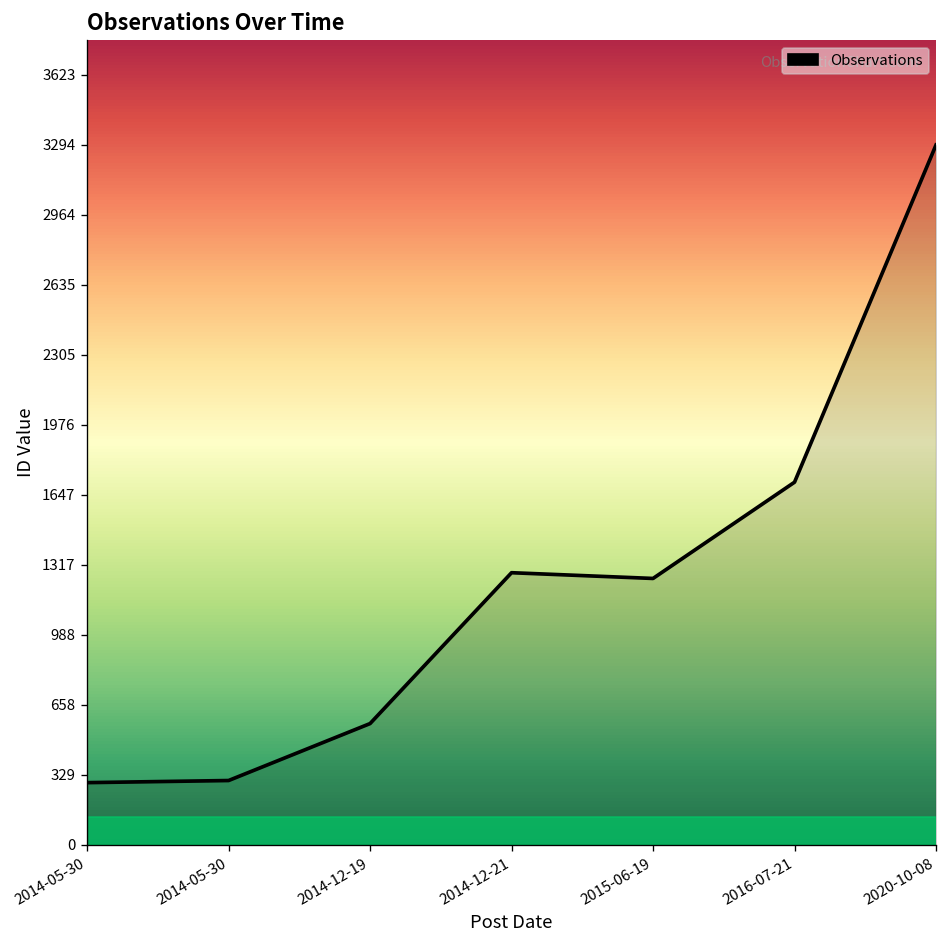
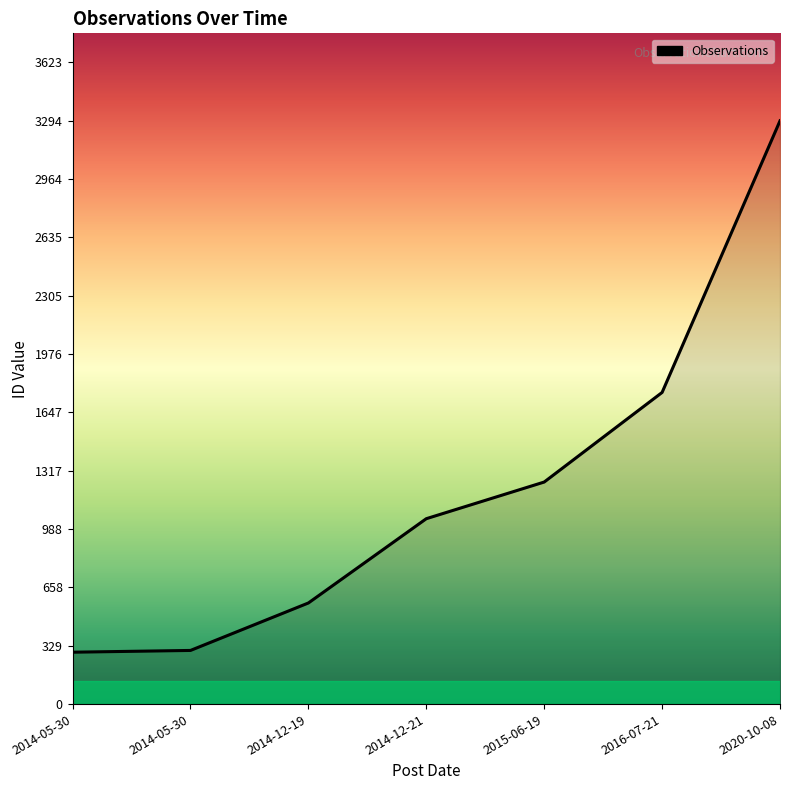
  {
    "2014-12-19": 570,
-   "2014-12-21": 1280,
+   "2014-12-21": 1050,
    "2015-06-19": 1250,
-   "2016-07-21": 1710,
+   "2016-07-21": 1760,
    "2020-10-08": 3290
  }
